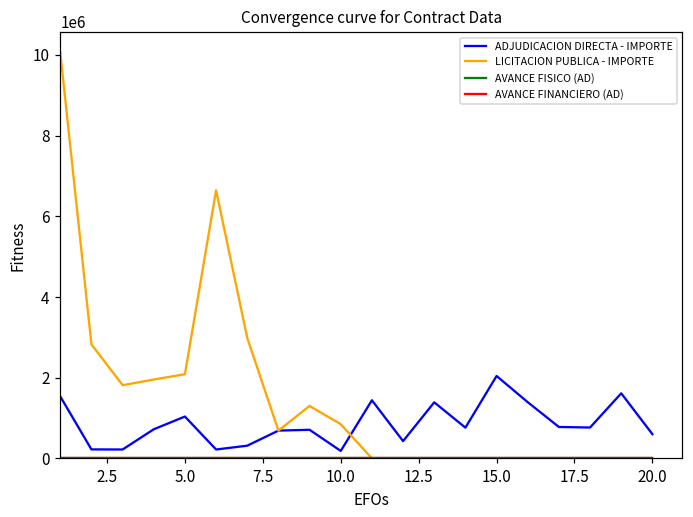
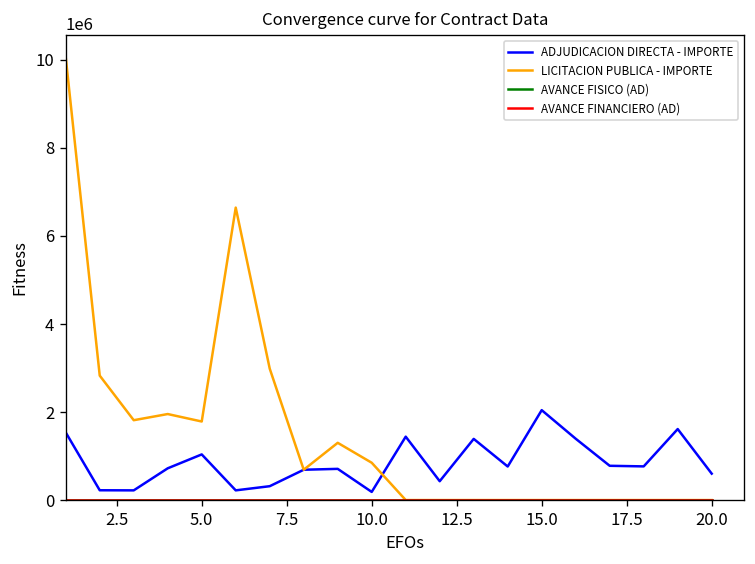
  {
    "ADJUDICACION DIRECTA - IMPORTE": {
      "5.0": 1000000,
      "10.0": 200000,
      "15.0": 2000000,
      "20.0": 600000
    },
    "LICITACION PUBLICA - IMPORTE": {
-     "5.0": 2100000,
+     "5.0": 1800000,
      "10.0": 800000
    },
    "AVANCE FINANCIERO (AD)": {
      "5.0": 0,
      "10.0": 0
    }
  }
